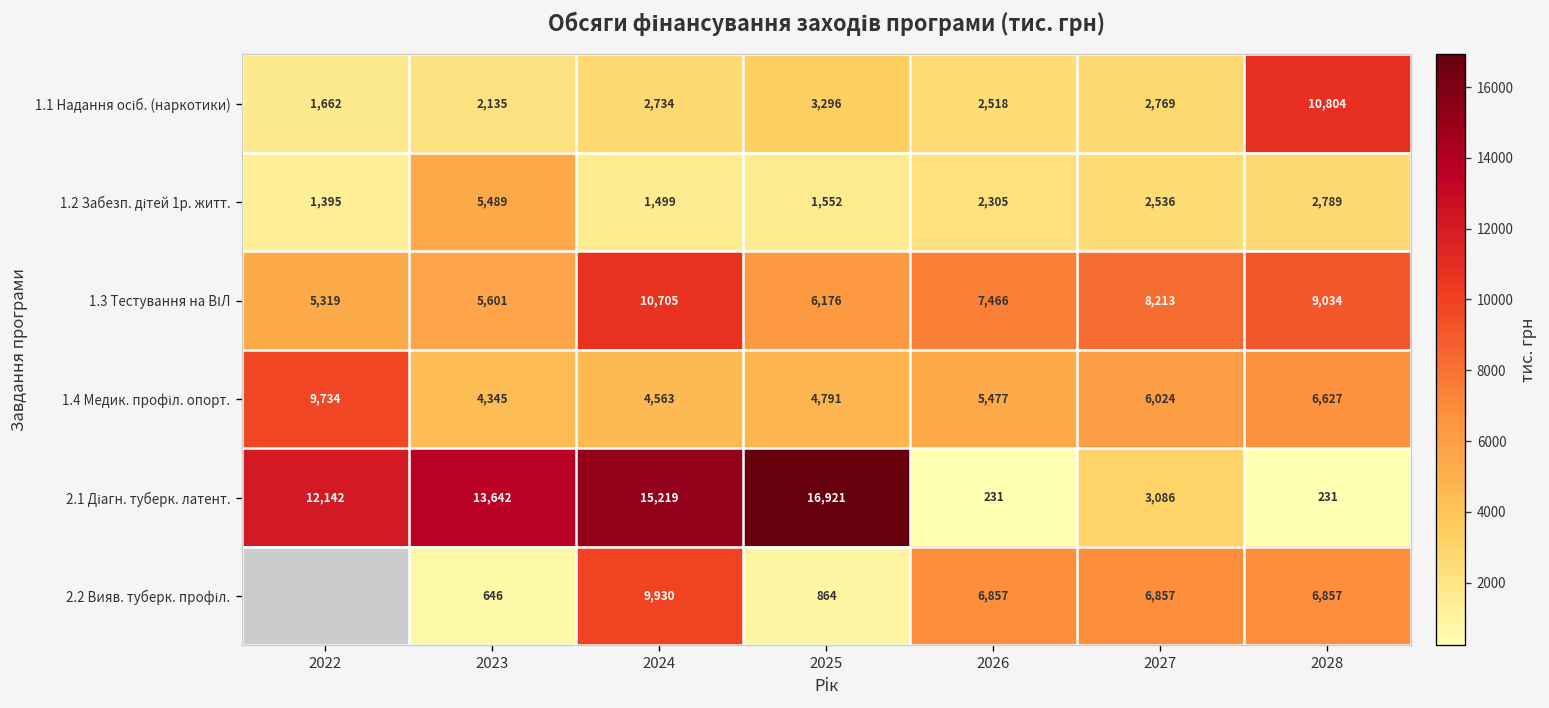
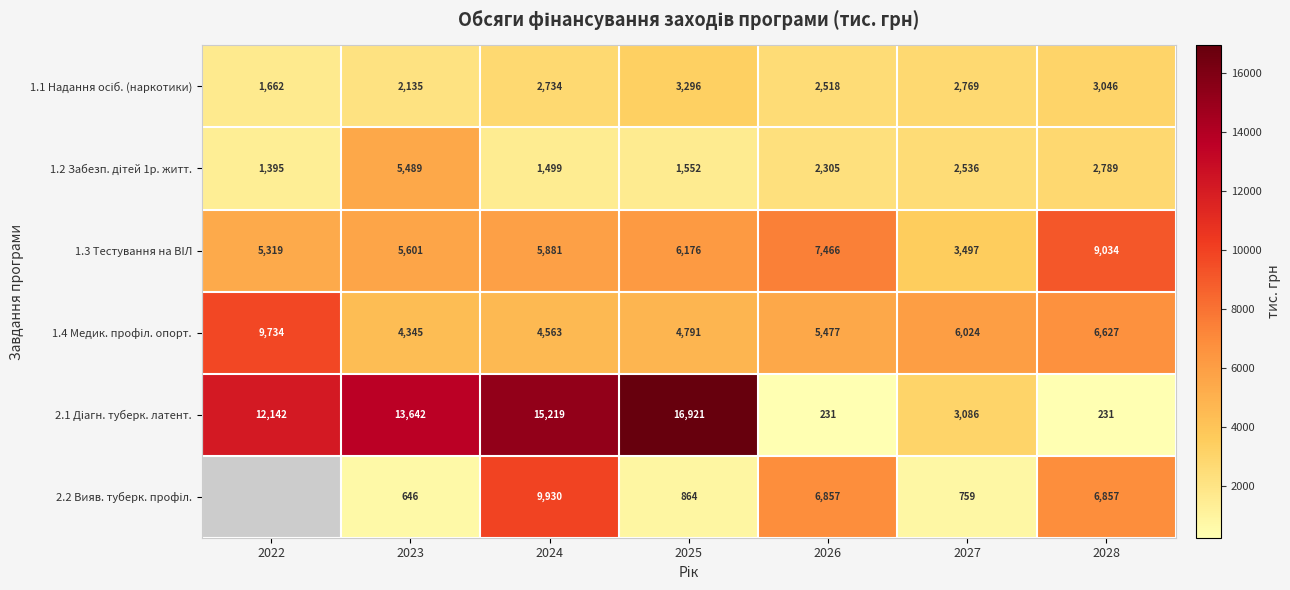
  {
    "1.1 Надання осіб. (наркотики)": {
      "2022": "1,662",
      "2023": "2,135",
      "2024": "2,734",
      "2025": "3,296",
      "2026": "2,518",
      "2027": "2,769",
-     "2028": "10,804"
+     "2028": "3,046"
    },
    "1.2 Забезп. дітей 1р. житт.": {
      "2022": "1,395",
      "2023": "5,489",
      "2024": "1,499",
      "2025": "1,552",
      "2026": "2,305",
      "2027": "2,536",
      "2028": "2,789"
    },
    "1.3 Тестування на ВІЛ": {
      "2022": "5,319",
      "2023": "5,601",
-     "2024": "10,705",
+     "2024": "5,881",
      "2025": "6,176",
      "2026": "7,466",
-     "2027": "8,213",
+     "2027": "3,497",
      "2028": "9,034"
    },
    "1.4 Медик. профіл. опорт.": {
      "2022": "9,734",
      "2023": "4,345",
      "2024": "4,563",
      "2025": "4,791",
      "2026": "5,477",
      "2027": "6,024",
      "2028": "6,627"
    },
    "2.1 Діагн. туберк. латент.": {
      "2022": "12,142",
      "2023": "13,642",
      "2024": "15,219",
      "2025": "16,921",
      "2026": "231",
      "2027": "3,086",
      "2028": "231"
    },
    "2.2 Вияв. туберк. профіл.": {
      "2023": "646",
      "2024": "9,930",
      "2025": "864",
      "2026": "6,857",
-     "2027": "6,857",
+     "2027": "759",
      "2028": "6,857"
    }
  }
